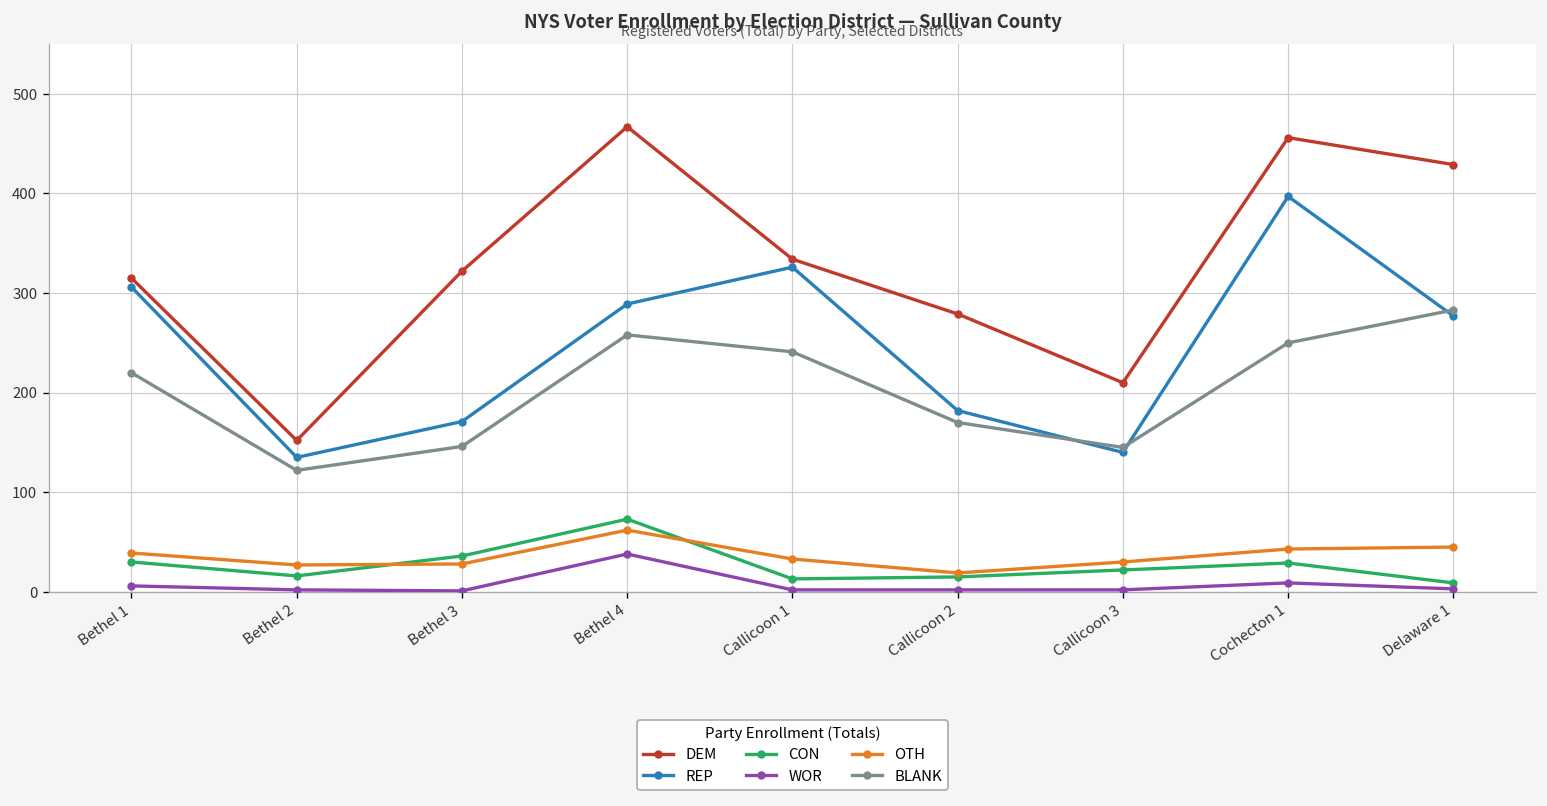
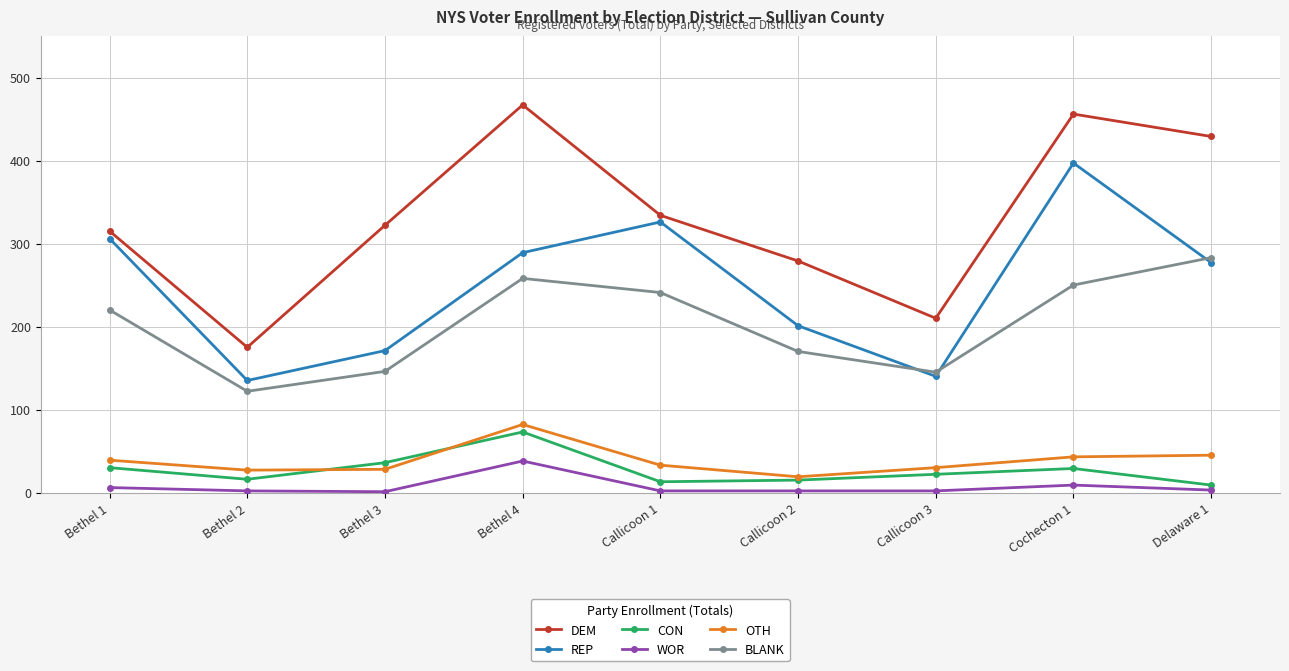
  {
    "DEM": {
      "Bethel 1": 320,
-     "Bethel 2": 150,
+     "Bethel 2": 180,
      "Bethel 3": 320,
      "Bethel 4": 470,
      "Callicoon 1": 330,
      "Callicoon 2": 280,
      "Callicoon 3": 210,
      "Cochecton 1": 460,
      "Delaware 1": 430
    },
    "REP": {
      "Bethel 1": 310,
      "Bethel 2": 140,
      "Bethel 3": 170,
      "Bethel 4": 290,
      "Callicoon 1": 330,
-     "Callicoon 2": 180,
+     "Callicoon 2": 200,
      "Callicoon 3": 140,
      "Cochecton 1": 400,
      "Delaware 1": 280
    },
    "CON": {
      "Bethel 1": 30,
      "Bethel 2": 20,
      "Bethel 3": 40,
      "Bethel 4": 70,
      "Callicoon 1": 10,
      "Callicoon 2": 20,
      "Callicoon 3": 20,
      "Cochecton 1": 30,
      "Delaware 1": 10
    },
    "WOR": {
      "Bethel 1": 10,
      "Bethel 2": 0,
      "Bethel 3": 0,
      "Bethel 4": 40,
      "Callicoon 1": 0,
      "Callicoon 2": 0,
      "Callicoon 3": 0,
      "Cochecton 1": 10,
      "Delaware 1": 0
    },
    "OTH": {
      "Bethel 1": 40,
      "Bethel 2": 30,
      "Bethel 3": 30,
-     "Bethel 4": 60,
+     "Bethel 4": 80,
      "Callicoon 1": 30,
      "Callicoon 2": 20,
      "Callicoon 3": 30,
      "Cochecton 1": 40,
      "Delaware 1": 50
    },
    "BLANK": {
      "Bethel 1": 220,
      "Bethel 2": 120,
      "Bethel 3": 150,
      "Bethel 4": 260,
      "Callicoon 1": 240,
      "Callicoon 2": 170,
      "Callicoon 3": 150,
      "Cochecton 1": 250,
      "Delaware 1": 280
    }
  }
